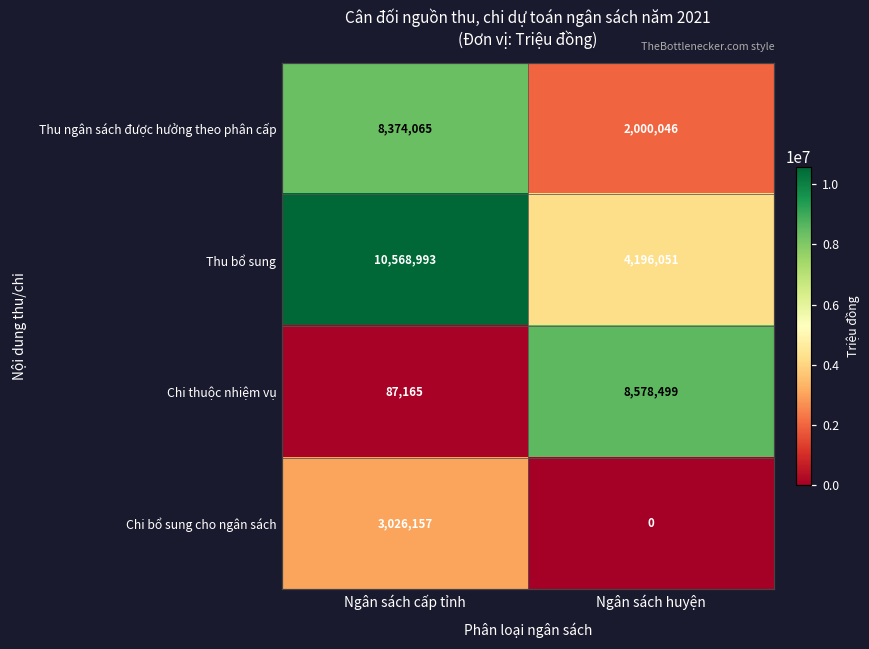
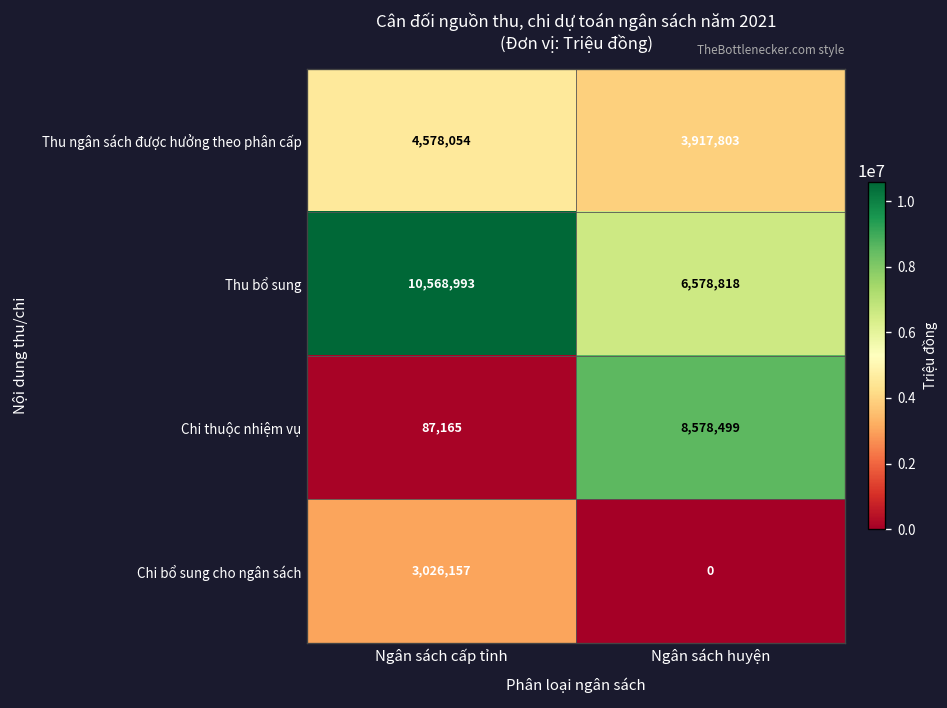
  {
    "Thu ngân sách được hưởng theo phân cấp": {
-     "Ngân sách cấp tỉnh": "8,374,065",
-     "Ngân sách huyện": "2,000,046"
+     "Ngân sách cấp tỉnh": "4,578,054",
+     "Ngân sách huyện": "3,917,803"
    },
    "Thu bổ sung": {
      "Ngân sách cấp tỉnh": "10,568,993",
-     "Ngân sách huyện": "4,196,051"
+     "Ngân sách huyện": "6,578,818"
    },
    "Chi thuộc nhiệm vụ": {
      "Ngân sách cấp tỉnh": "87,165",
      "Ngân sách huyện": "8,578,499"
    },
    "Chi bổ sung cho ngân sách": {
      "Ngân sách cấp tỉnh": "3,026,157",
      "Ngân sách huyện": "0"
    }
  }
